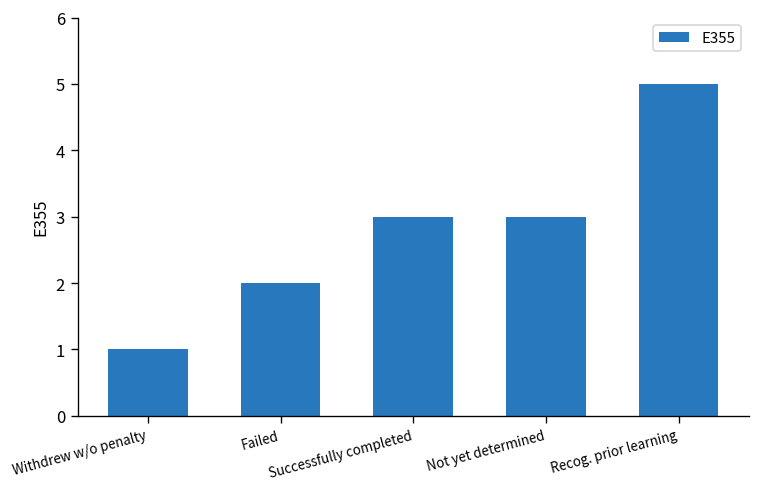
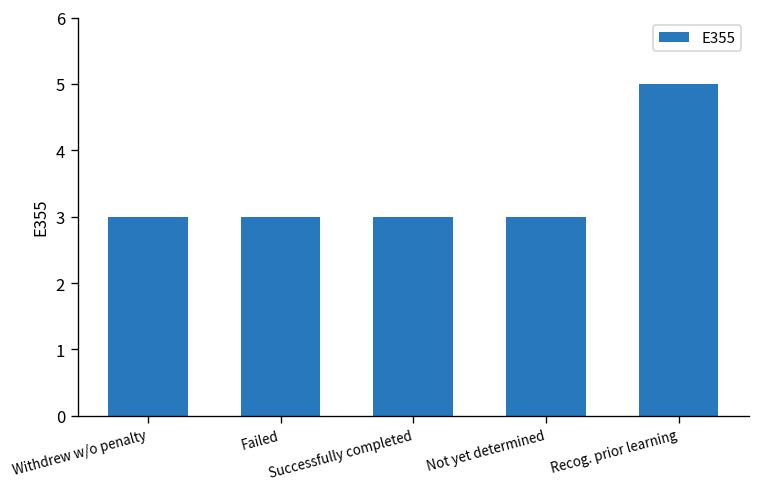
  {
-   "Withdrew w/o penalty": 1,
-   "Failed": 2,
+   "Withdrew w/o penalty": 3,
+   "Failed": 3,
    "Successfully completed": 3,
    "Not yet determined": 3,
    "Recog. prior learning": 5
  }
